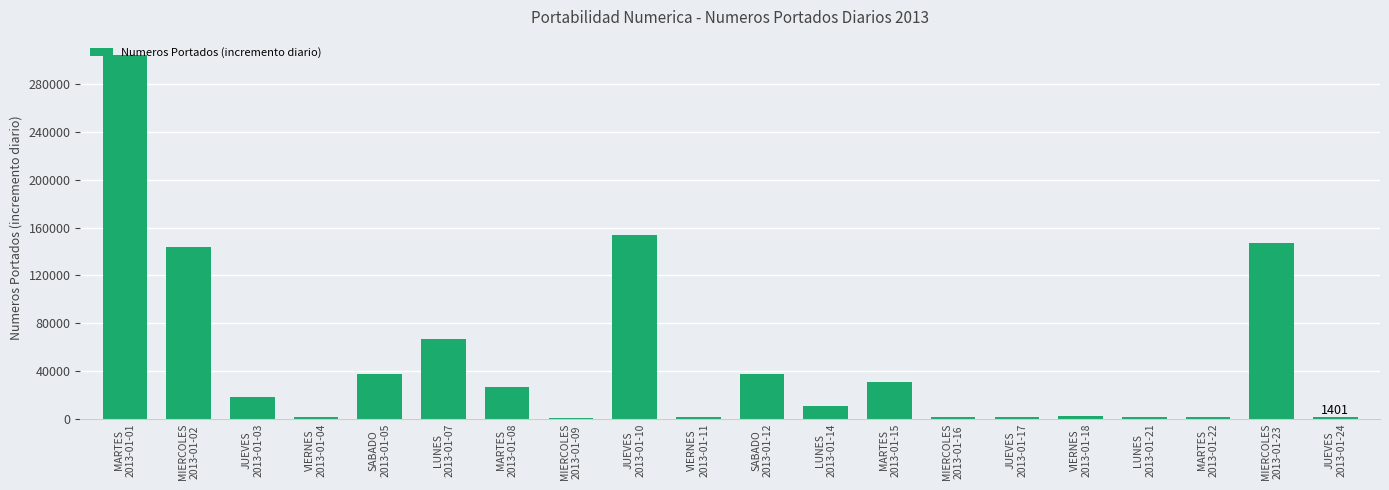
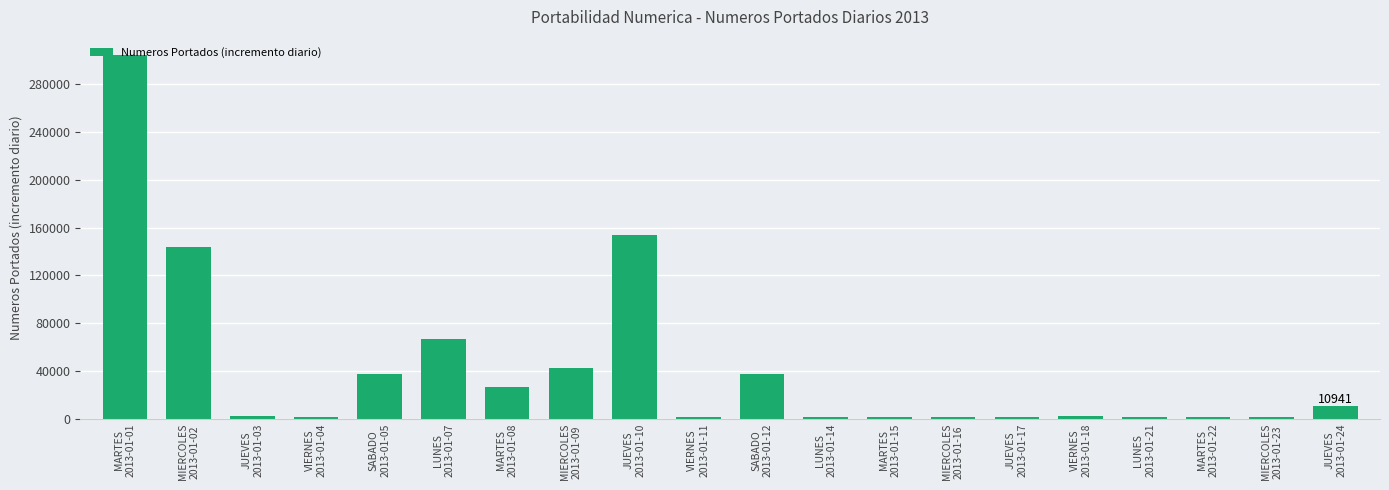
  {
-   "JUEVES 2013-01-03": 18000,
-   "MIERCOLES 2013-01-09": 1000,
-   "LUNES 2013-01-14": 11000,
-   "MARTES 2013-01-15": 30000,
-   "MIERCOLES 2013-01-23": 147000,
-   "JUEVES 2013-01-24": 1401
+   "JUEVES 2013-01-03": 2000,
+   "MIERCOLES 2013-01-09": 43000,
+   "LUNES 2013-01-14": 1000,
+   "MARTES 2013-01-15": 1000,
+   "MIERCOLES 2013-01-23": 1000,
+   "JUEVES 2013-01-24": 10941
  }
